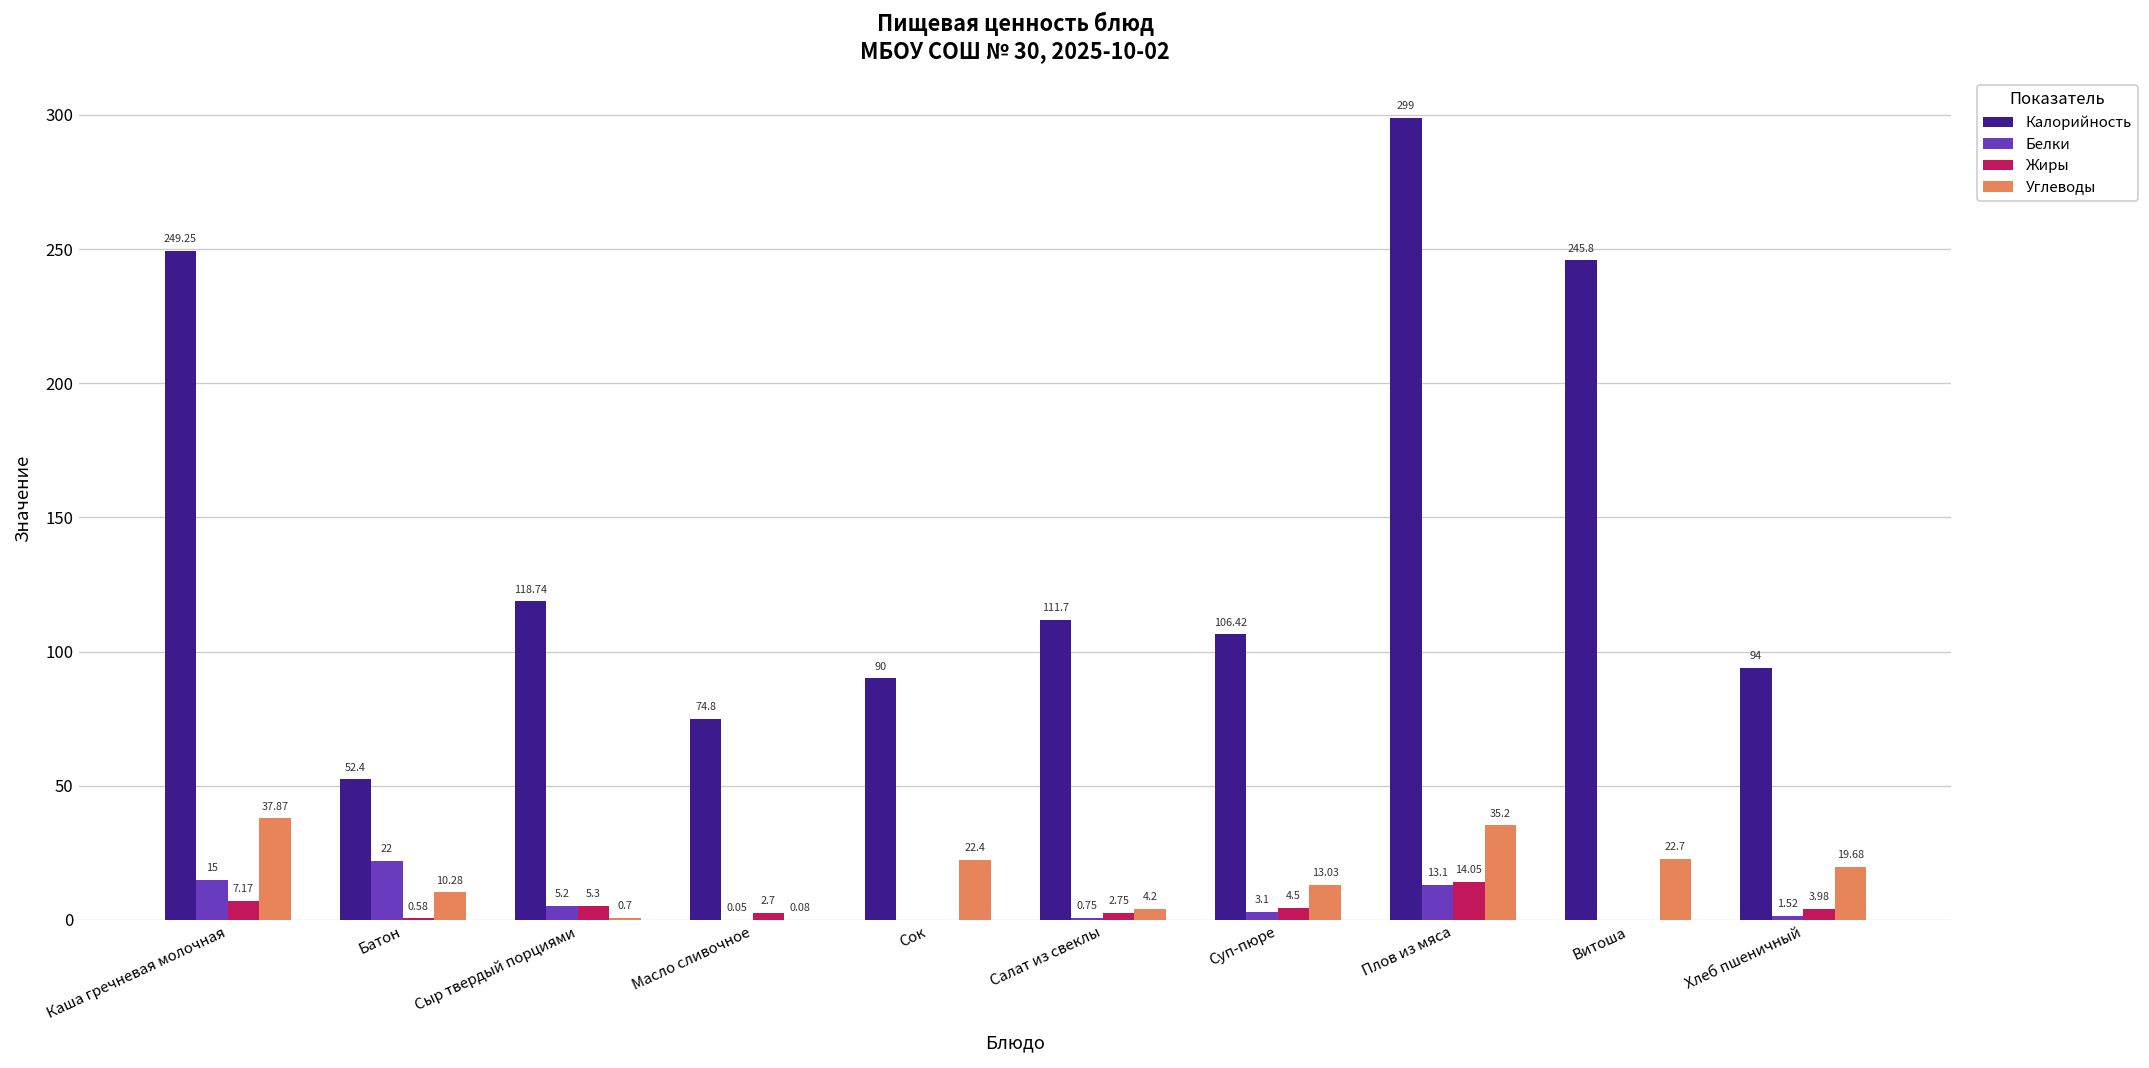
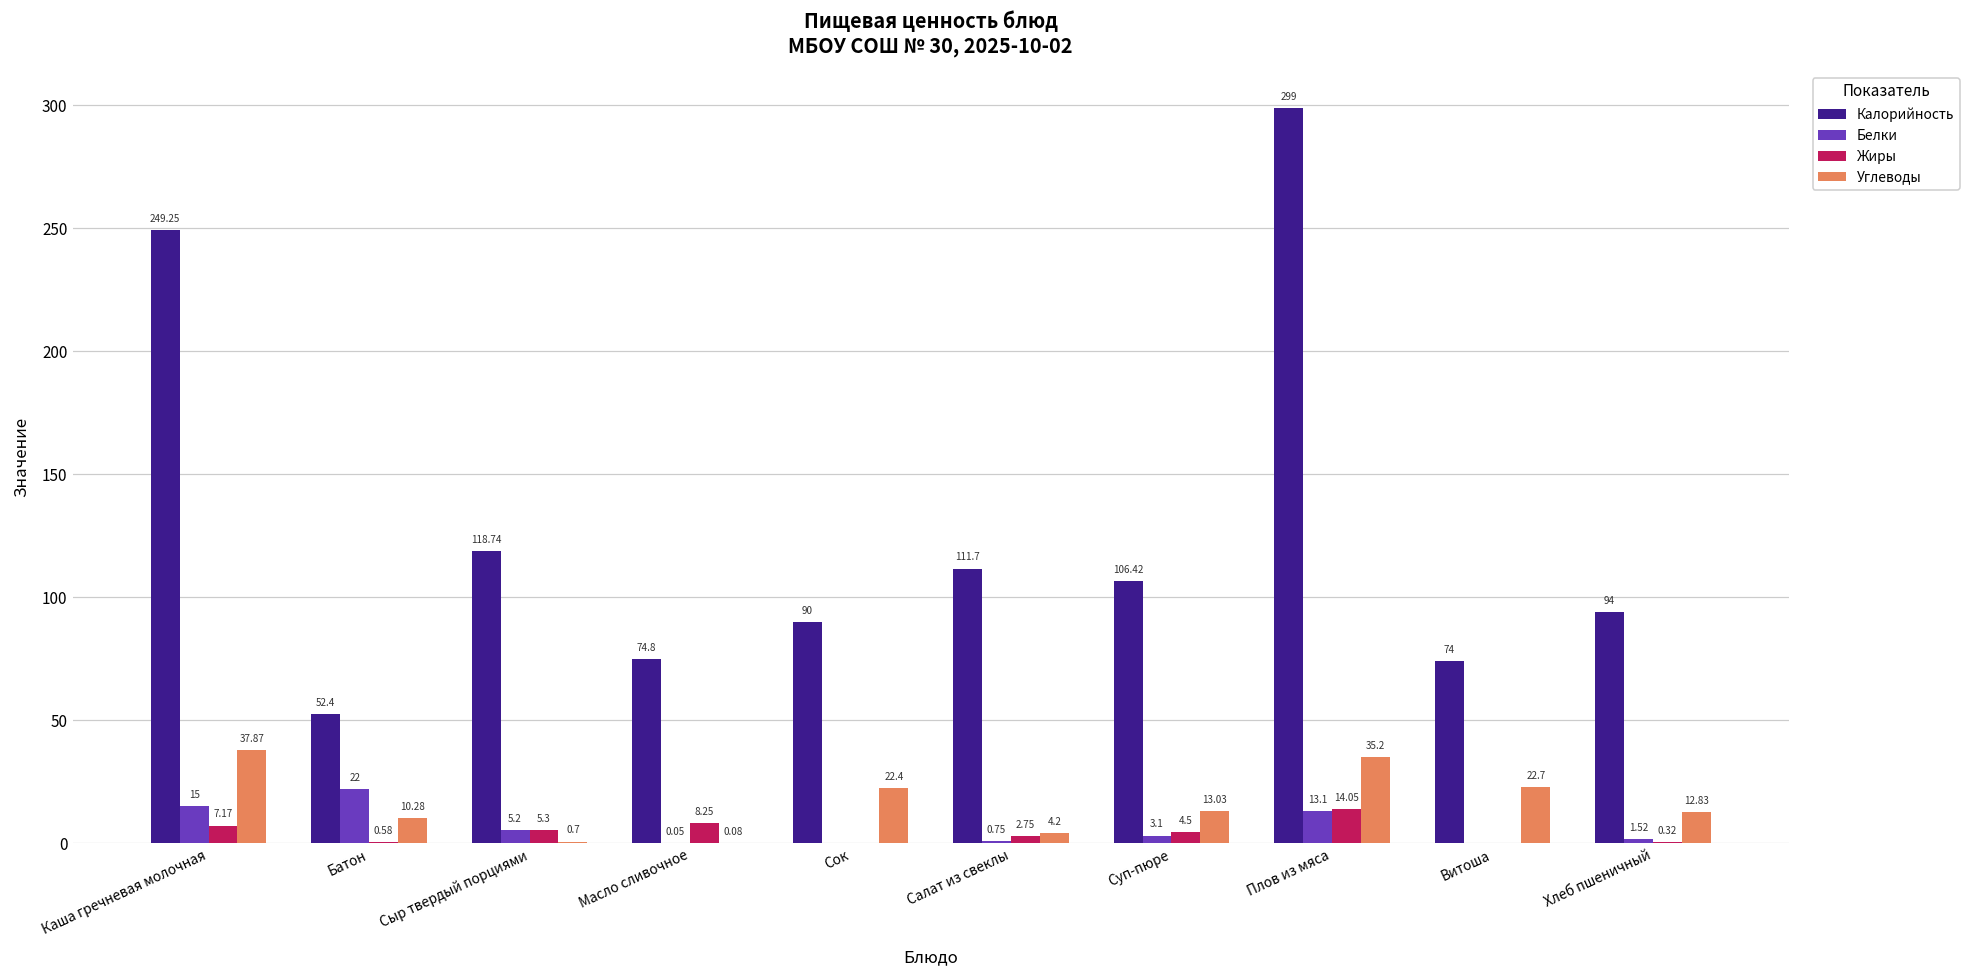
  {
    "Калорийность": {
      "Каша гречневая молочная": 249.25,
      "Батон": 52.4,
      "Сыр твердый порциями": 118.74,
      "Масло сливочное": 74.8,
      "Сок": 90,
      "Салат из свеклы": 111.7,
      "Суп-пюре": 106.42,
      "Плов из мяса": 299,
-     "Витоша": 245.8,
+     "Витоша": 74,
      "Хлеб пшеничный": 94
    },
    "Белки": {
      "Каша гречневая молочная": 15,
      "Батон": 22,
      "Сыр твердый порциями": 5.2,
      "Масло сливочное": 0.05,
      "Салат из свеклы": 0.75,
      "Суп-пюре": 3.1,
      "Плов из мяса": 13.1,
      "Хлеб пшеничный": 1.52
    },
    "Жиры": {
      "Каша гречневая молочная": 7.17,
      "Батон": 0.58,
      "Сыр твердый порциями": 5.3,
-     "Масло сливочное": 2.7,
+     "Масло сливочное": 8.25,
      "Салат из свеклы": 2.75,
      "Суп-пюре": 4.5,
      "Плов из мяса": 14.05,
-     "Хлеб пшеничный": 3.98
+     "Хлеб пшеничный": 0.32
    },
    "Углеводы": {
      "Каша гречневая молочная": 37.87,
      "Батон": 10.28,
      "Сыр твердый порциями": 0.7,
      "Масло сливочное": 0.08,
      "Сок": 22.4,
      "Салат из свеклы": 4.2,
      "Суп-пюре": 13.03,
      "Плов из мяса": 35.2,
      "Витоша": 22.7,
-     "Хлеб пшеничный": 19.68
+     "Хлеб пшеничный": 12.83
    }
  }
